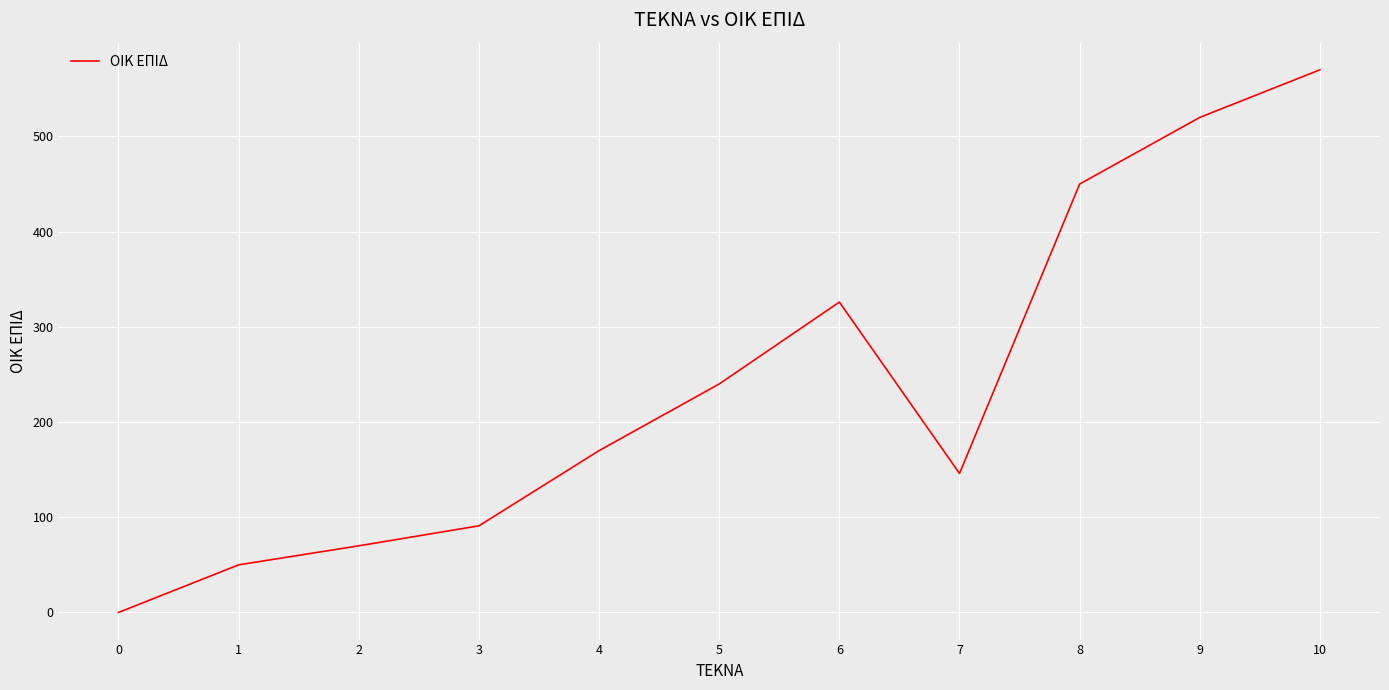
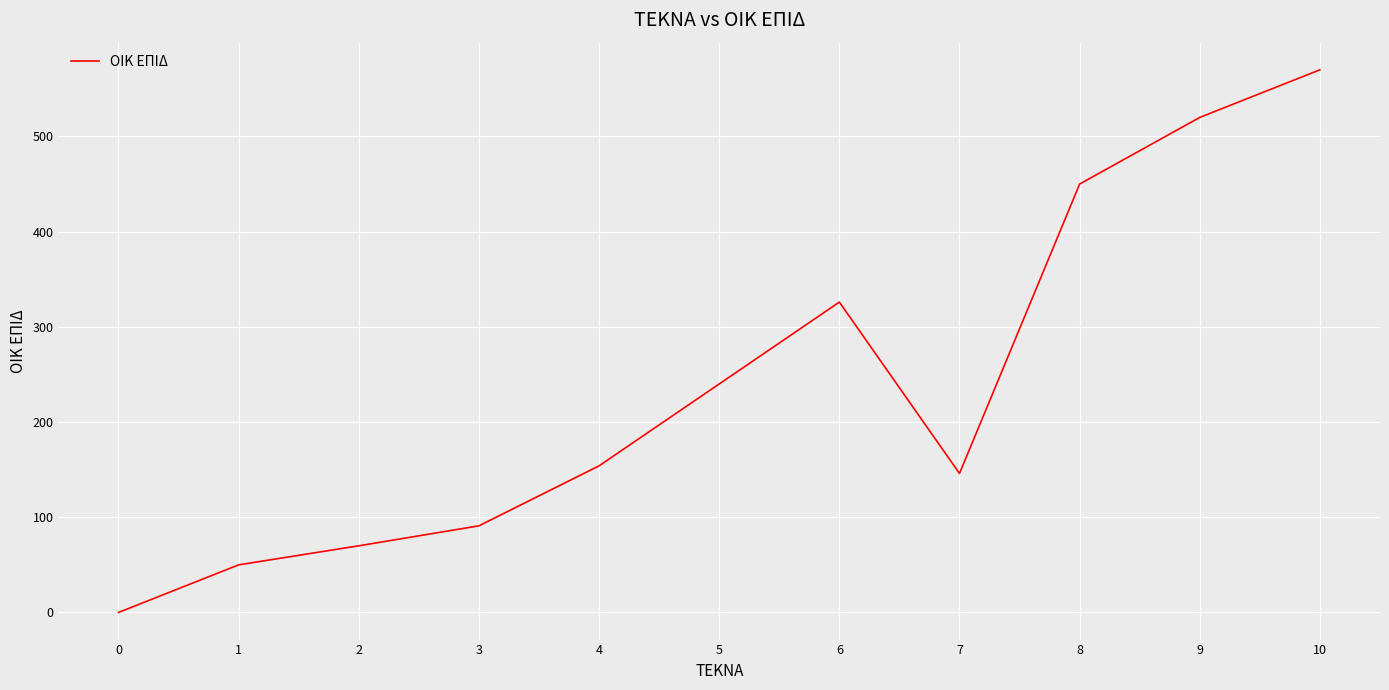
  {
    "0": 0,
    "1": 50,
    "2": 70,
    "3": 90,
-   "4": 170,
+   "4": 150,
    "5": 240,
    "6": 330,
    "7": 150,
    "8": 450,
    "9": 520,
    "10": 570
  }
